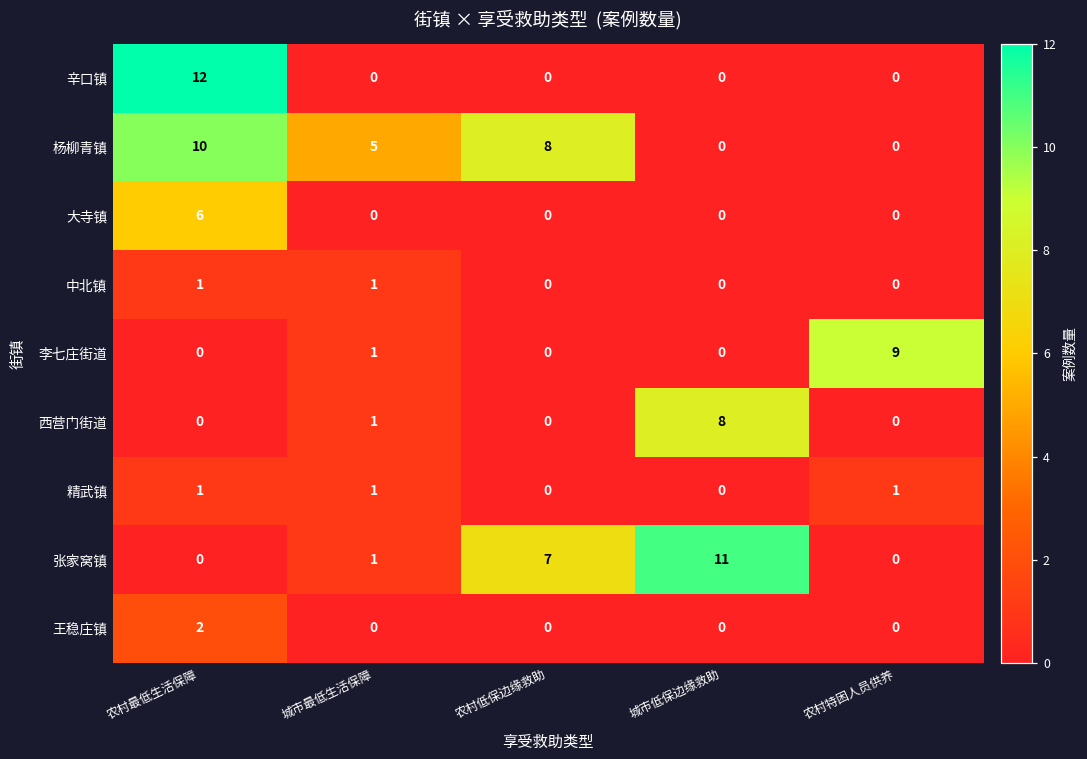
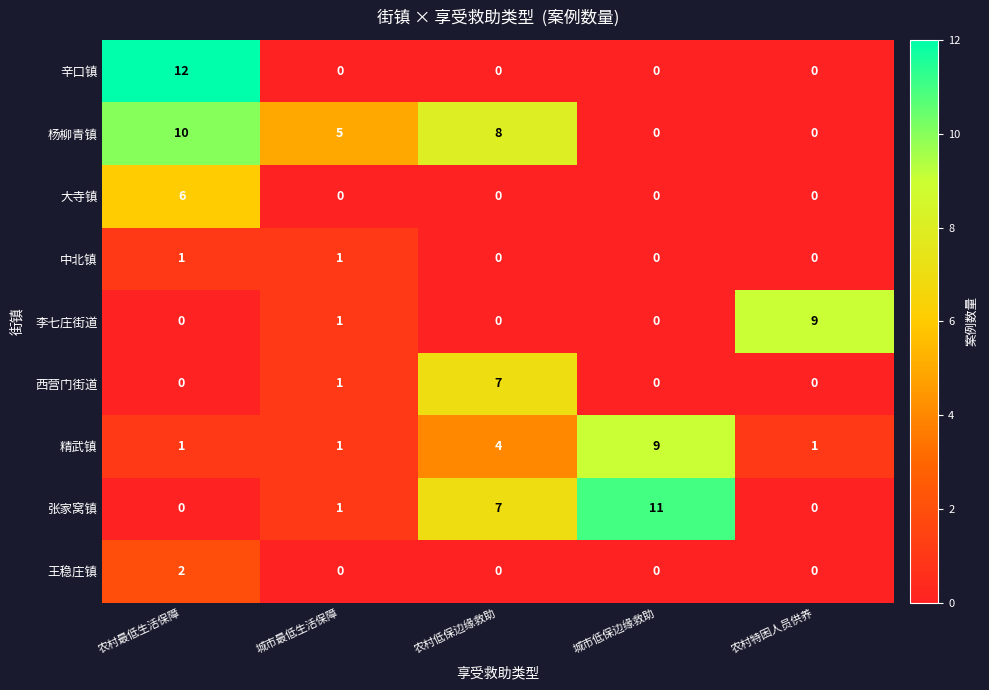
  {
    "辛口镇": {
      "农村最低生活保障": 12,
      "城市最低生活保障": 0,
      "农村低保边缘救助": 0,
      "城市低保边缘救助": 0,
      "农村特困人员供养": 0
    },
    "杨柳青镇": {
      "农村最低生活保障": 10,
      "城市最低生活保障": 5,
      "农村低保边缘救助": 8,
      "城市低保边缘救助": 0,
      "农村特困人员供养": 0
    },
    "大寺镇": {
      "农村最低生活保障": 6,
      "城市最低生活保障": 0,
      "农村低保边缘救助": 0,
      "城市低保边缘救助": 0,
      "农村特困人员供养": 0
    },
    "中北镇": {
      "农村最低生活保障": 1,
      "城市最低生活保障": 1,
      "农村低保边缘救助": 0,
      "城市低保边缘救助": 0,
      "农村特困人员供养": 0
    },
    "李七庄街道": {
      "农村最低生活保障": 0,
      "城市最低生活保障": 1,
      "农村低保边缘救助": 0,
      "城市低保边缘救助": 0,
      "农村特困人员供养": 9
    },
    "西营门街道": {
      "农村最低生活保障": 0,
      "城市最低生活保障": 1,
-     "农村低保边缘救助": 0,
-     "城市低保边缘救助": 8,
+     "农村低保边缘救助": 7,
+     "城市低保边缘救助": 0,
      "农村特困人员供养": 0
    },
    "精武镇": {
      "农村最低生活保障": 1,
      "城市最低生活保障": 1,
-     "农村低保边缘救助": 0,
-     "城市低保边缘救助": 0,
+     "农村低保边缘救助": 4,
+     "城市低保边缘救助": 9,
      "农村特困人员供养": 1
    },
    "张家窝镇": {
      "农村最低生活保障": 0,
      "城市最低生活保障": 1,
      "农村低保边缘救助": 7,
      "城市低保边缘救助": 11,
      "农村特困人员供养": 0
    },
    "王稳庄镇": {
      "农村最低生活保障": 2,
      "城市最低生活保障": 0,
      "农村低保边缘救助": 0,
      "城市低保边缘救助": 0,
      "农村特困人员供养": 0
    }
  }
